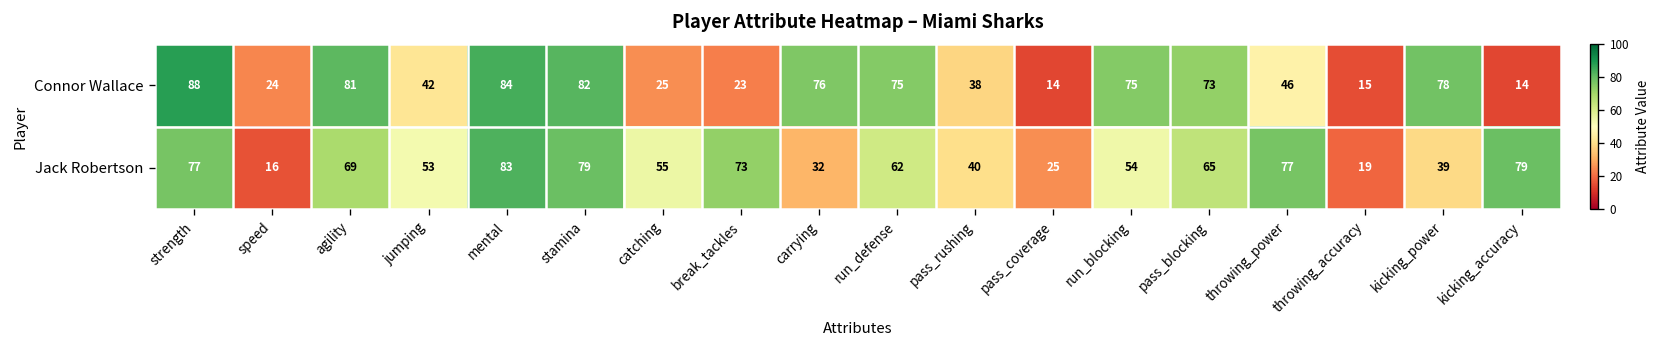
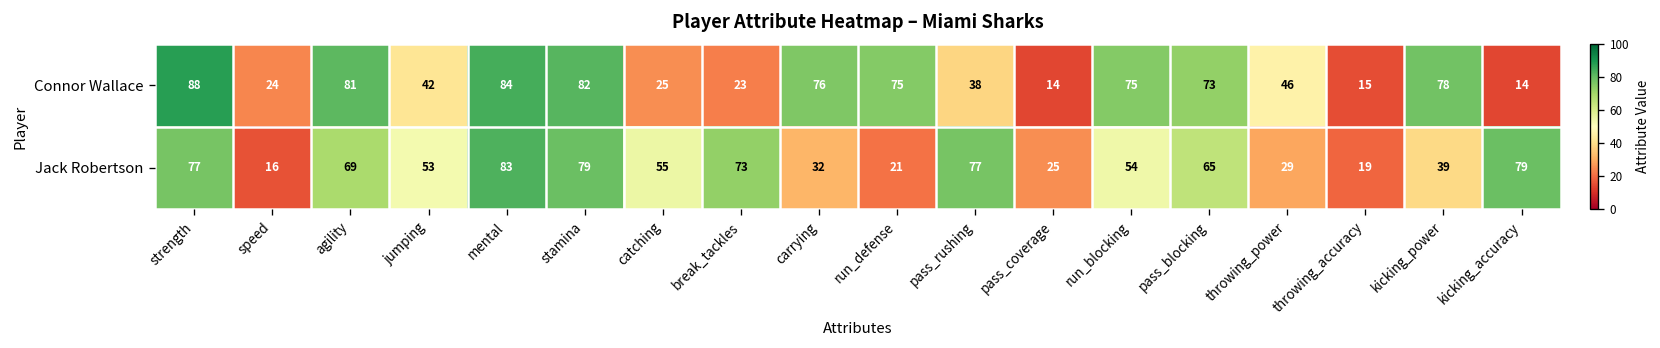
  {
    "Connor Wallace": {
      "strength": 88,
      "speed": 24,
      "agility": 81,
      "jumping": 42,
      "mental": 84,
      "stamina": 82,
      "catching": 25,
      "break_tackles": 23,
      "carrying": 76,
      "run_defense": 75,
      "pass_rushing": 38,
      "pass_coverage": 14,
      "run_blocking": 75,
      "pass_blocking": 73,
      "throwing_power": 46,
      "throwing_accuracy": 15,
      "kicking_power": 78,
      "kicking_accuracy": 14
    },
    "Jack Robertson": {
      "strength": 77,
      "speed": 16,
      "agility": 69,
      "jumping": 53,
      "mental": 83,
      "stamina": 79,
      "catching": 55,
      "break_tackles": 73,
      "carrying": 32,
-     "run_defense": 62,
-     "pass_rushing": 40,
+     "run_defense": 21,
+     "pass_rushing": 77,
      "pass_coverage": 25,
      "run_blocking": 54,
      "pass_blocking": 65,
-     "throwing_power": 77,
+     "throwing_power": 29,
      "throwing_accuracy": 19,
      "kicking_power": 39,
      "kicking_accuracy": 79
    }
  }
